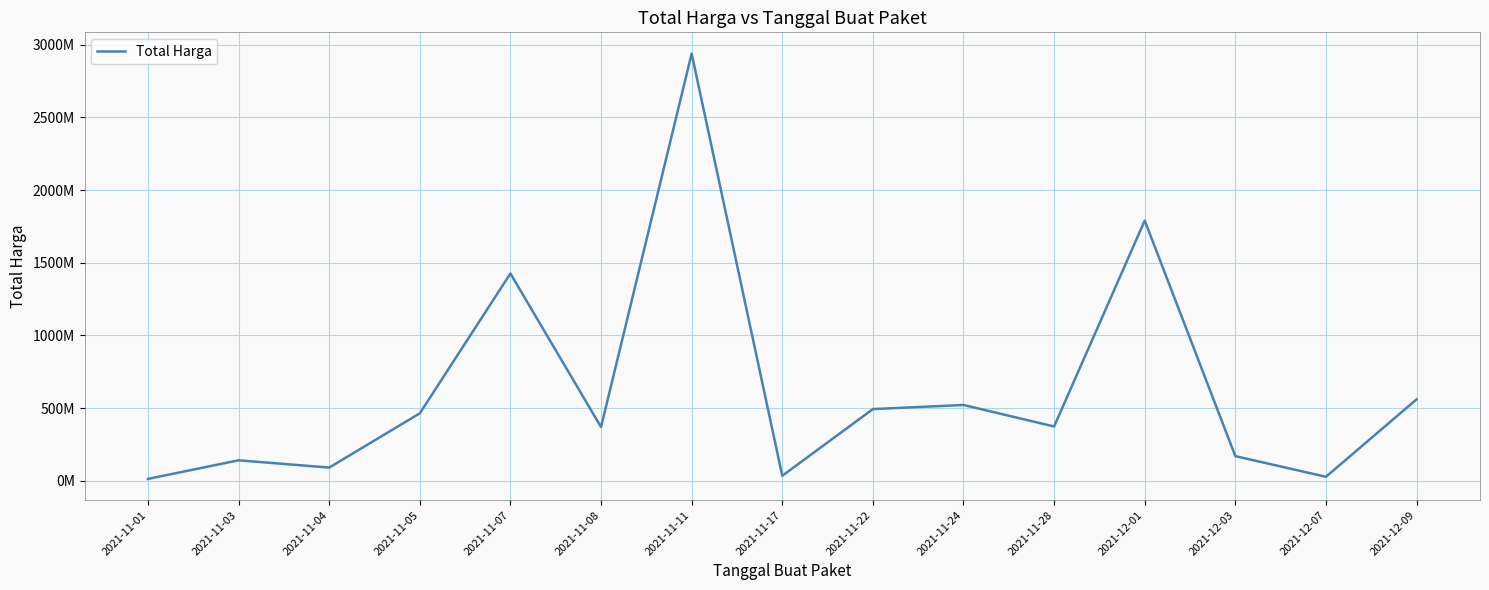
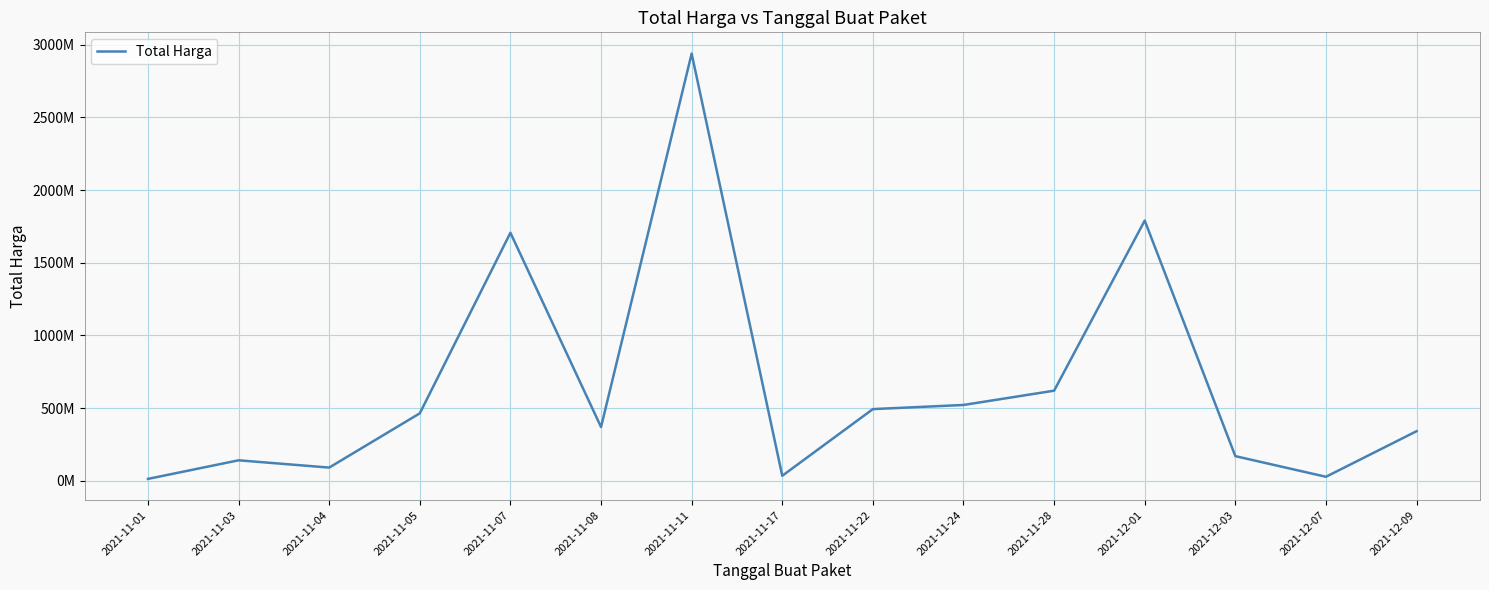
  {
    "2021-11-01": 10000000,
    "2021-11-03": 140000000,
    "2021-11-04": 90000000,
    "2021-11-05": 460000000,
-   "2021-11-07": 1430000000,
+   "2021-11-07": 1710000000,
    "2021-11-08": 370000000,
    "2021-11-11": 2940000000,
    "2021-11-17": 30000000,
    "2021-11-22": 490000000,
    "2021-11-24": 520000000,
-   "2021-11-28": 370000000,
+   "2021-11-28": 620000000,
    "2021-12-01": 1790000000,
    "2021-12-03": 170000000,
    "2021-12-07": 30000000,
-   "2021-12-09": 560000000
+   "2021-12-09": 340000000
  }
